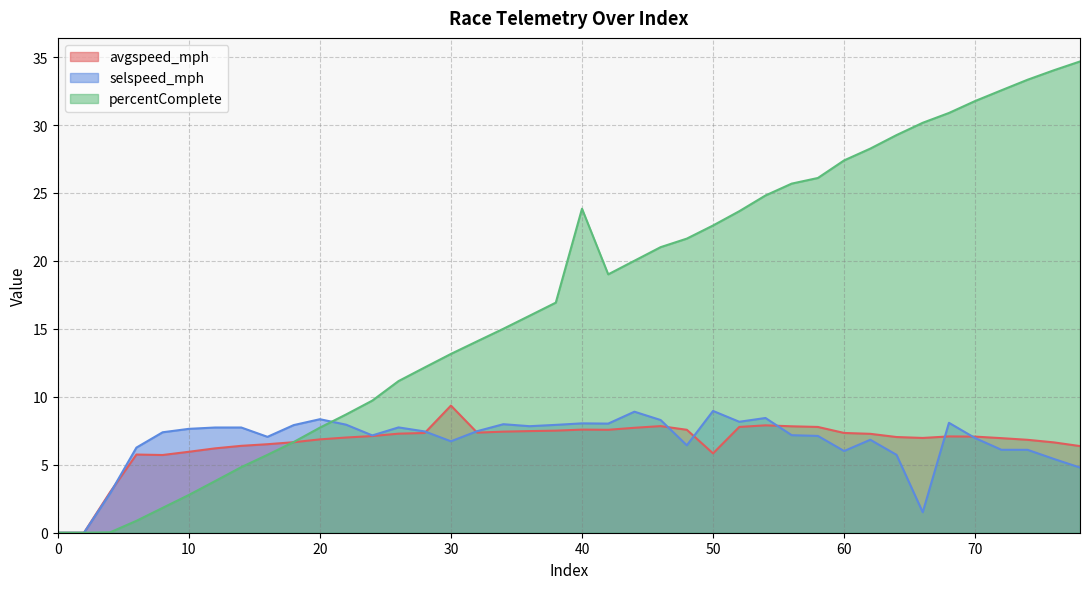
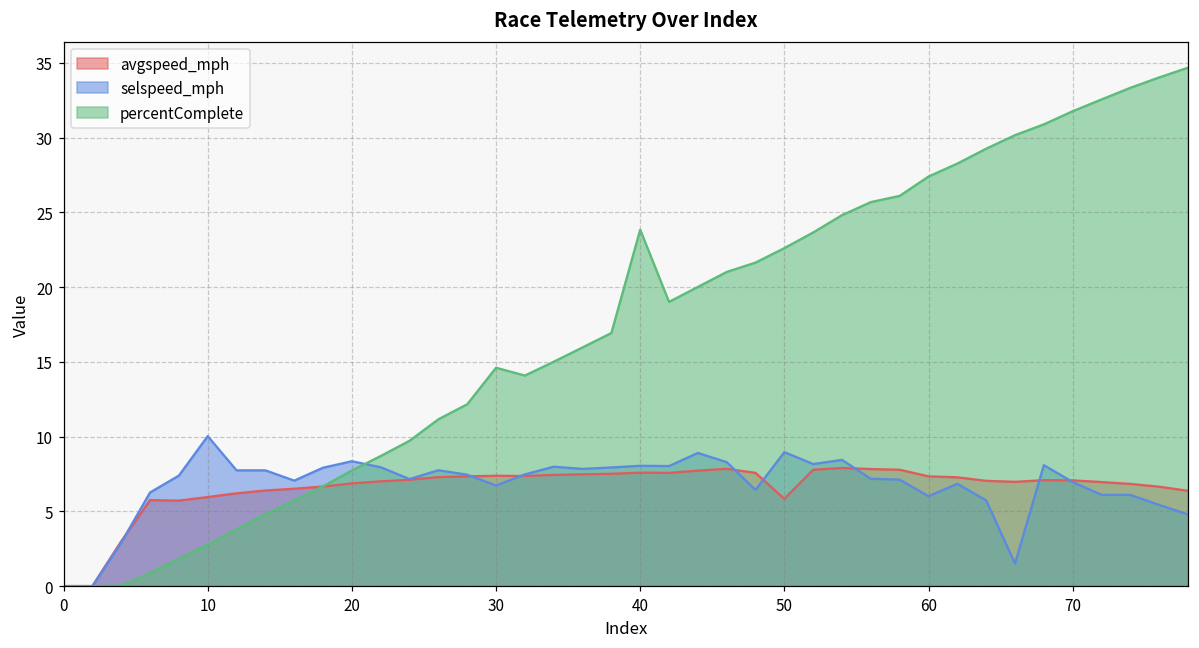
  {
    "avgspeed_mph": {
      "10": 6.0,
      "20": 6.9,
-     "30": 9.4,
+     "30": 7.4,
      "40": 7.6,
      "50": 5.8,
      "60": 7.3
    },
    "selspeed_mph": {
-     "10": 7.6,
+     "10": 10.0,
      "20": 8.4,
      "30": 6.7,
      "40": 8.0,
      "50": 9.0,
      "60": 6.0
    },
    "percentComplete": {
      "10": 2.8,
      "20": 7.7,
-     "30": 13.2,
+     "30": 14.6,
      "40": 23.8,
      "50": 22.6,
      "60": 27.4,
      "70": 31.8
    }
  }
